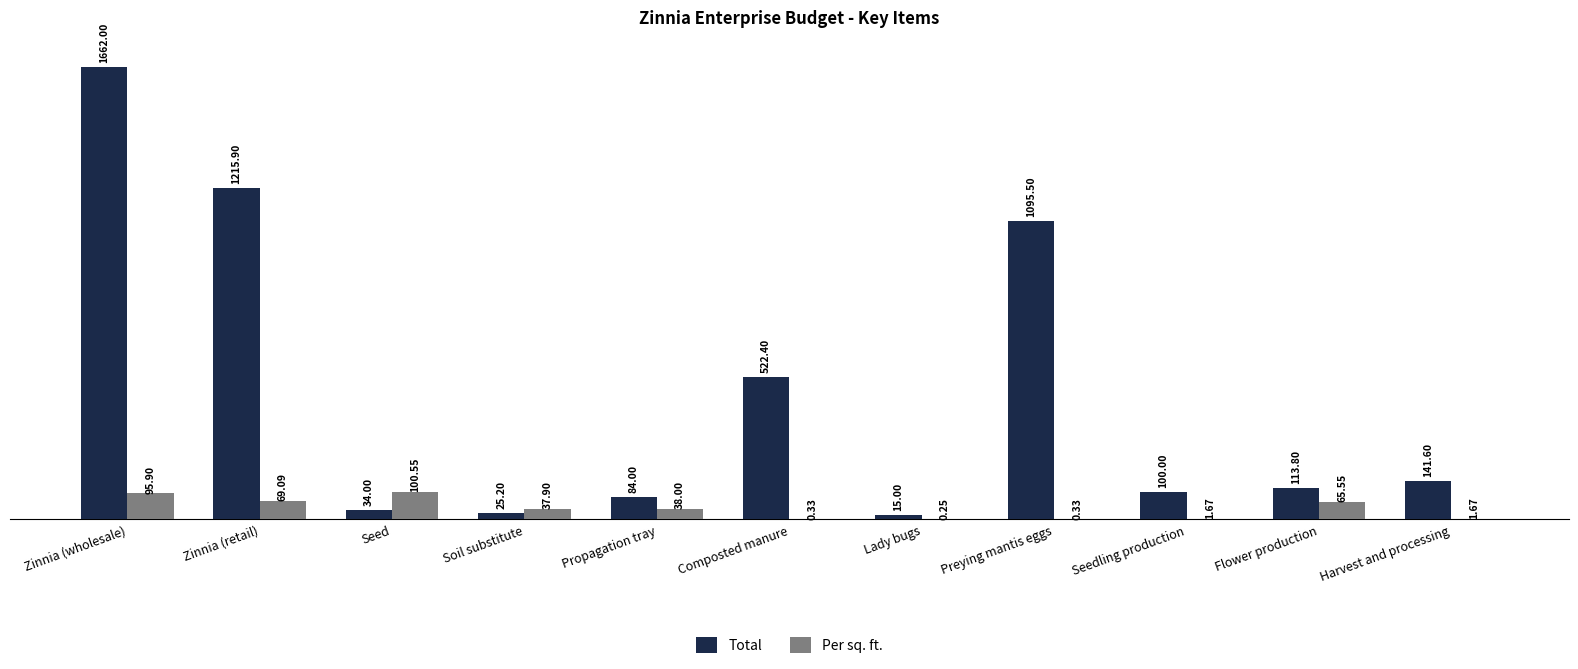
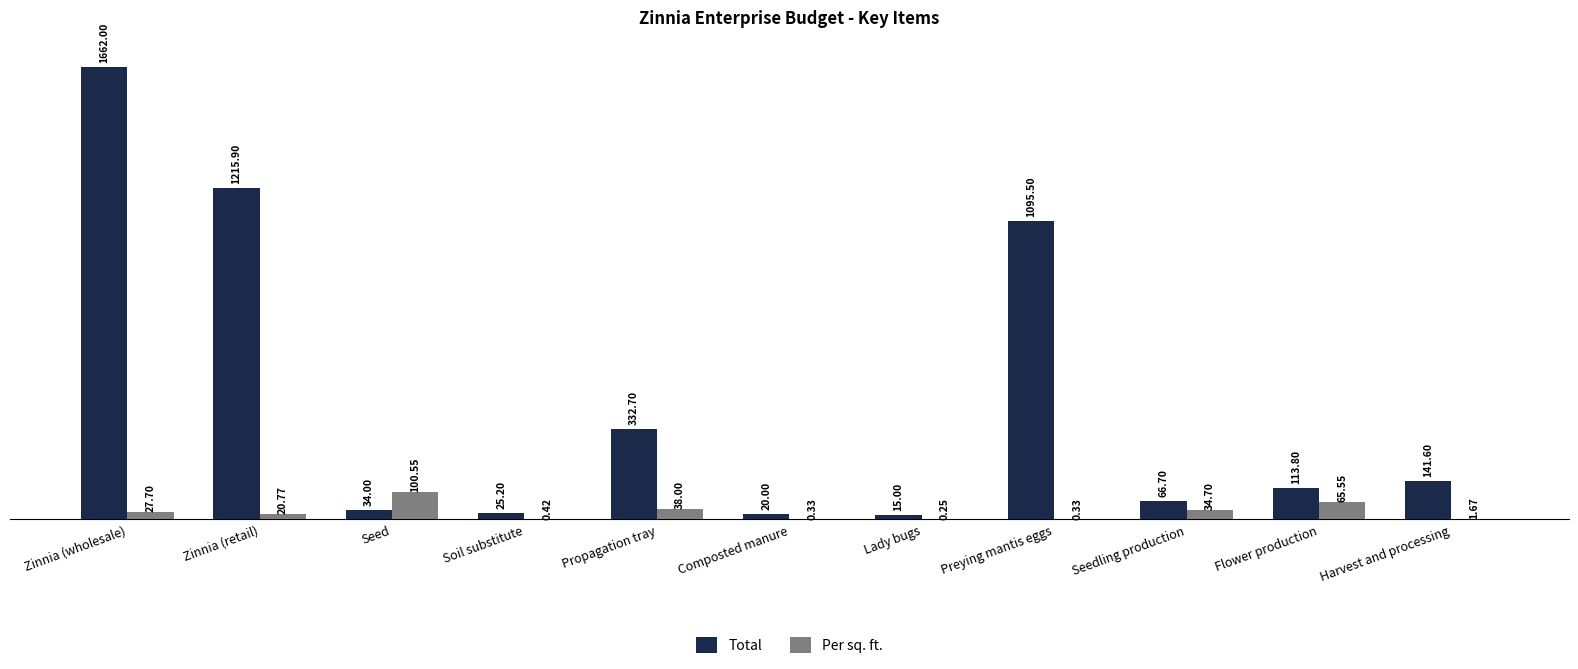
  {
    "Total": {
      "Zinnia (wholesale)": 1662.00,
      "Zinnia (retail)": 1215.90,
      "Seed": 34.00,
      "Soil substitute": 25.20,
-     "Propagation tray": 84.00,
-     "Composted manure": 522.40,
+     "Propagation tray": 332.70,
+     "Composted manure": 20.00,
      "Lady bugs": 15.00,
      "Preying mantis eggs": 1095.50,
-     "Seedling production": 100.00,
+     "Seedling production": 66.70,
      "Flower production": 113.80,
      "Harvest and processing": 141.60
    },
    "Per sq. ft.": {
-     "Zinnia (wholesale)": 95.90,
-     "Zinnia (retail)": 69.09,
+     "Zinnia (wholesale)": 27.70,
+     "Zinnia (retail)": 20.77,
      "Seed": 100.55,
-     "Soil substitute": 37.90,
+     "Soil substitute": 0.42,
      "Propagation tray": 38.00,
      "Composted manure": 0.33,
      "Lady bugs": 0.25,
      "Preying mantis eggs": 0.33,
-     "Seedling production": 1.67,
+     "Seedling production": 34.70,
      "Flower production": 65.55,
      "Harvest and processing": 1.67
    }
  }
